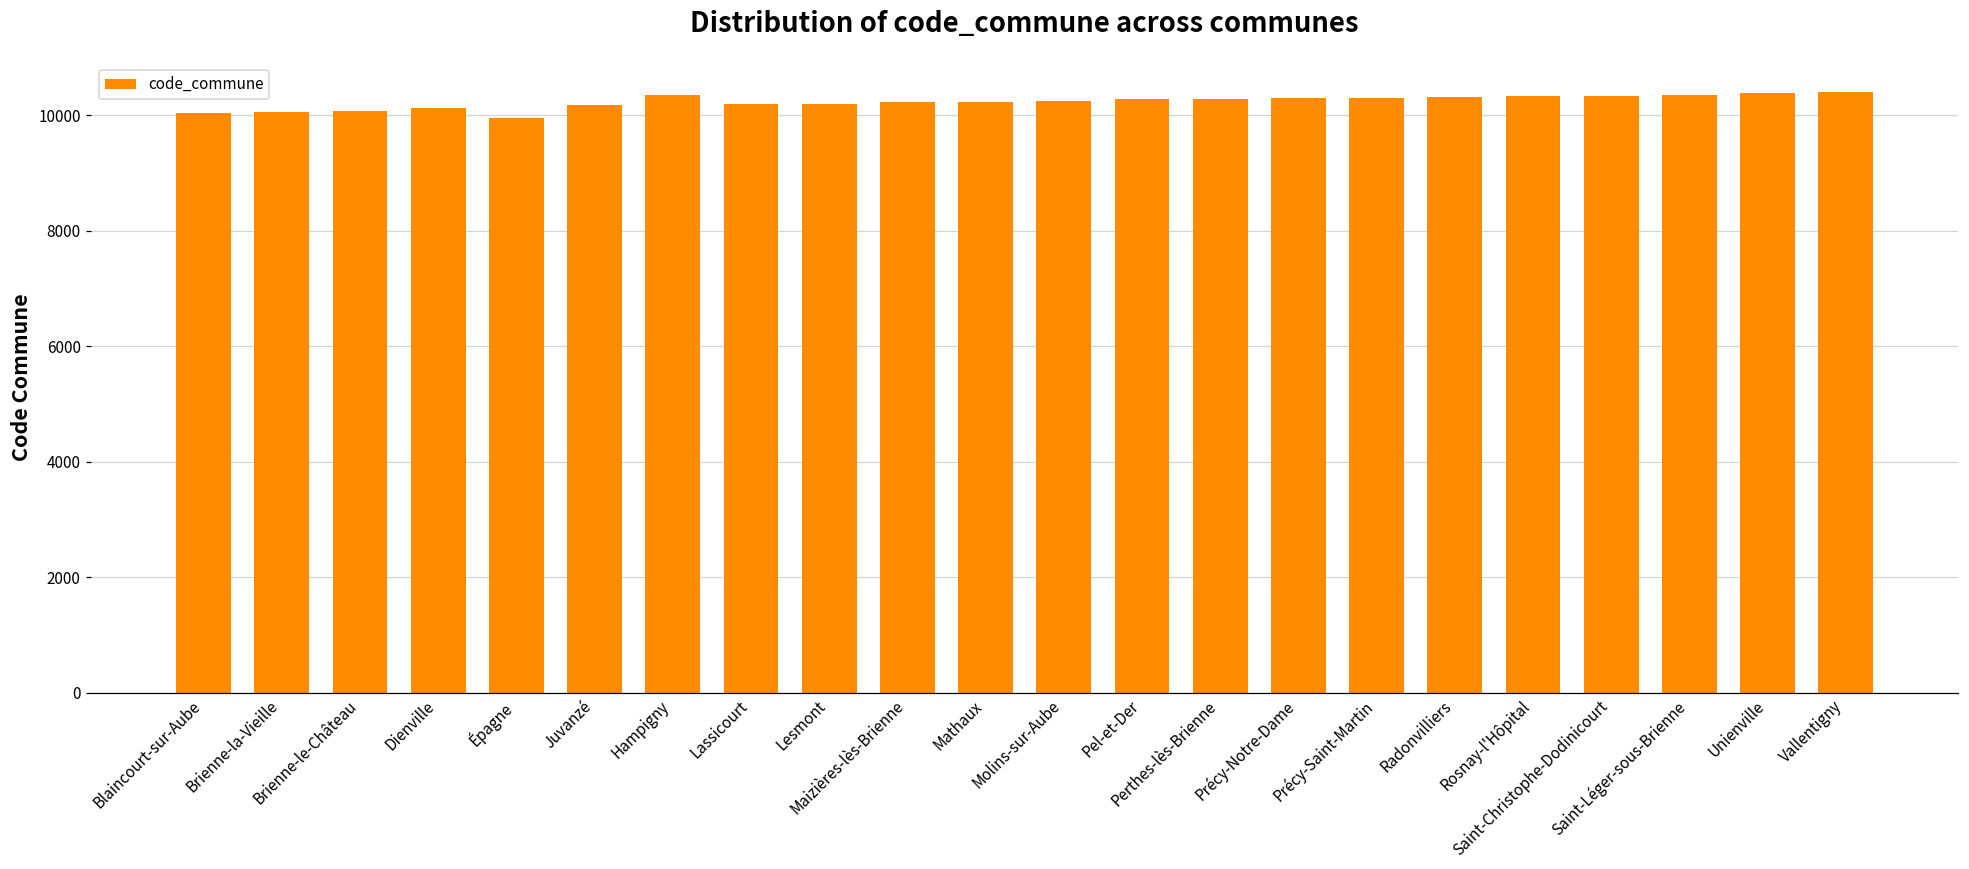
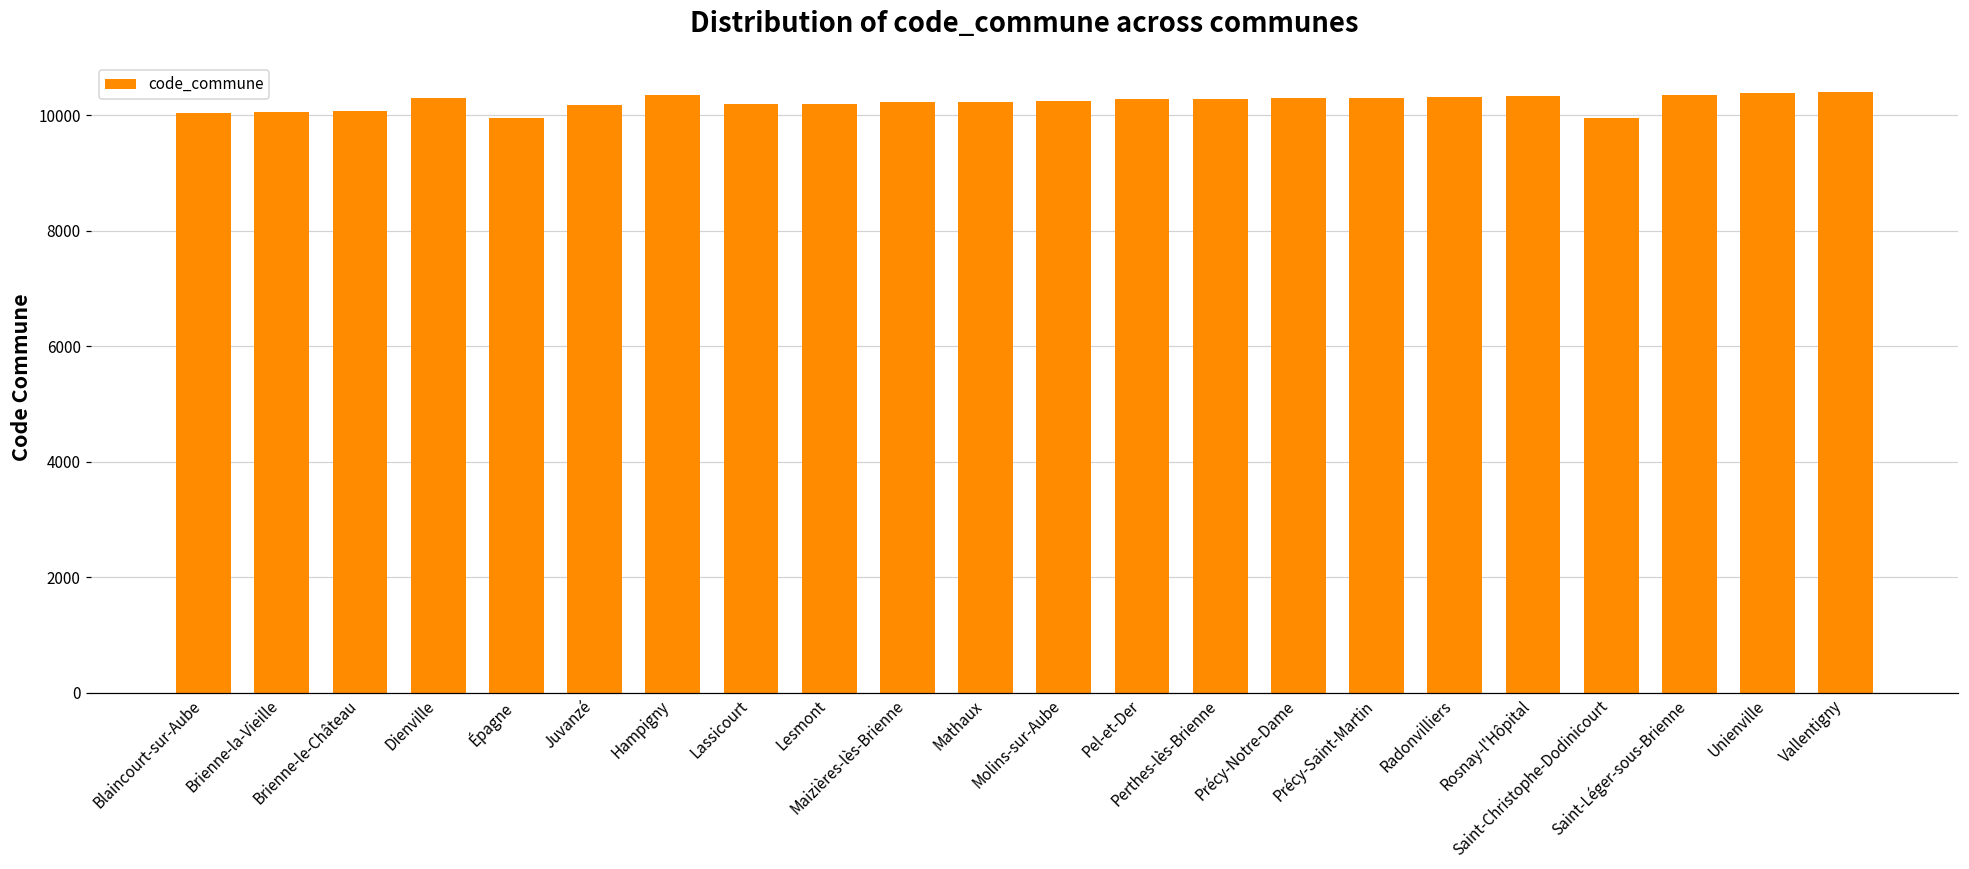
  {
    "Blaincourt-sur-Aube": 10000,
    "Brienne-la-Vieille": 10100,
    "Brienne-le-Château": 10100,
-   "Dienville": 10100,
+   "Dienville": 10300,
    "Épagne": 10000,
    "Juvanzé": 10200,
    "Hampigny": 10400,
    "Lassicourt": 10200,
    "Lesmont": 10200,
    "Maizières-lès-Brienne": 10200,
    "Mathaux": 10200,
    "Molins-sur-Aube": 10200,
    "Pel-et-Der": 10300,
    "Perthes-lès-Brienne": 10300,
    "Précy-Notre-Dame": 10300,
    "Précy-Saint-Martin": 10300,
    "Radonvilliers": 10300,
    "Rosnay-l'Hôpital": 10300,
-   "Saint-Christophe-Dodinicourt": 10300,
+   "Saint-Christophe-Dodinicourt": 9900,
    "Saint-Léger-sous-Brienne": 10300,
    "Unienville": 10400,
    "Vallentigny": 10400
  }
